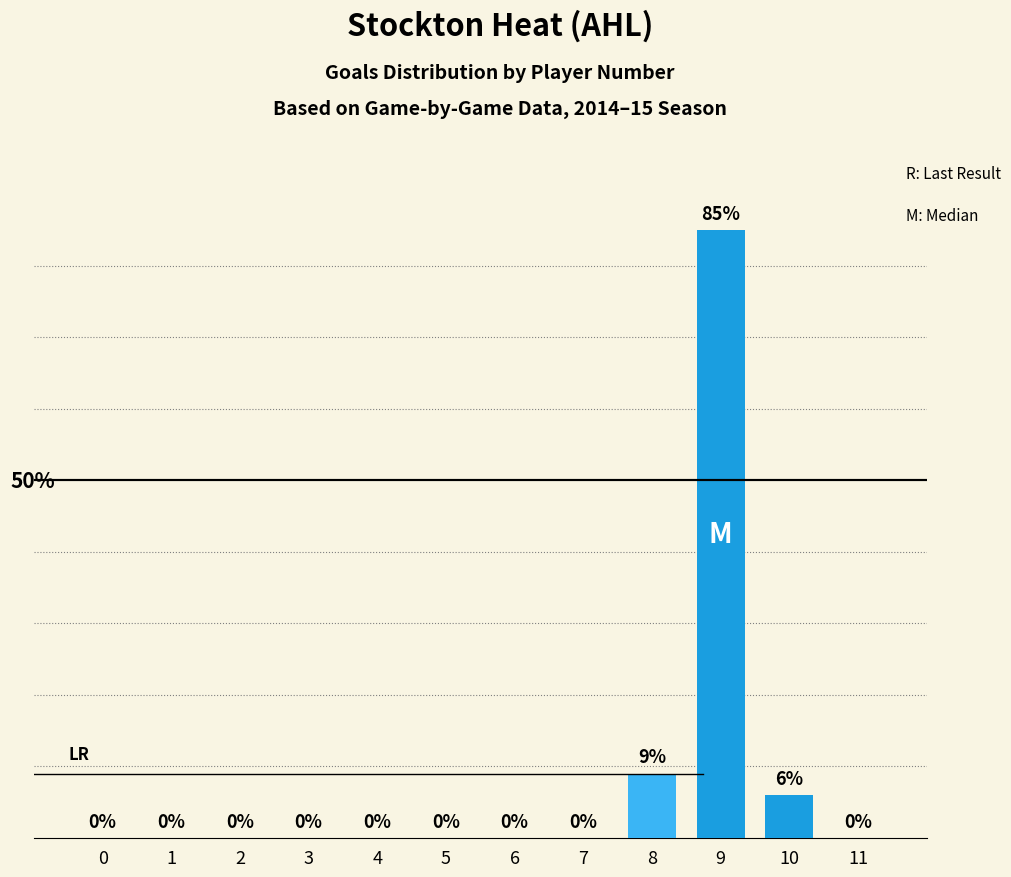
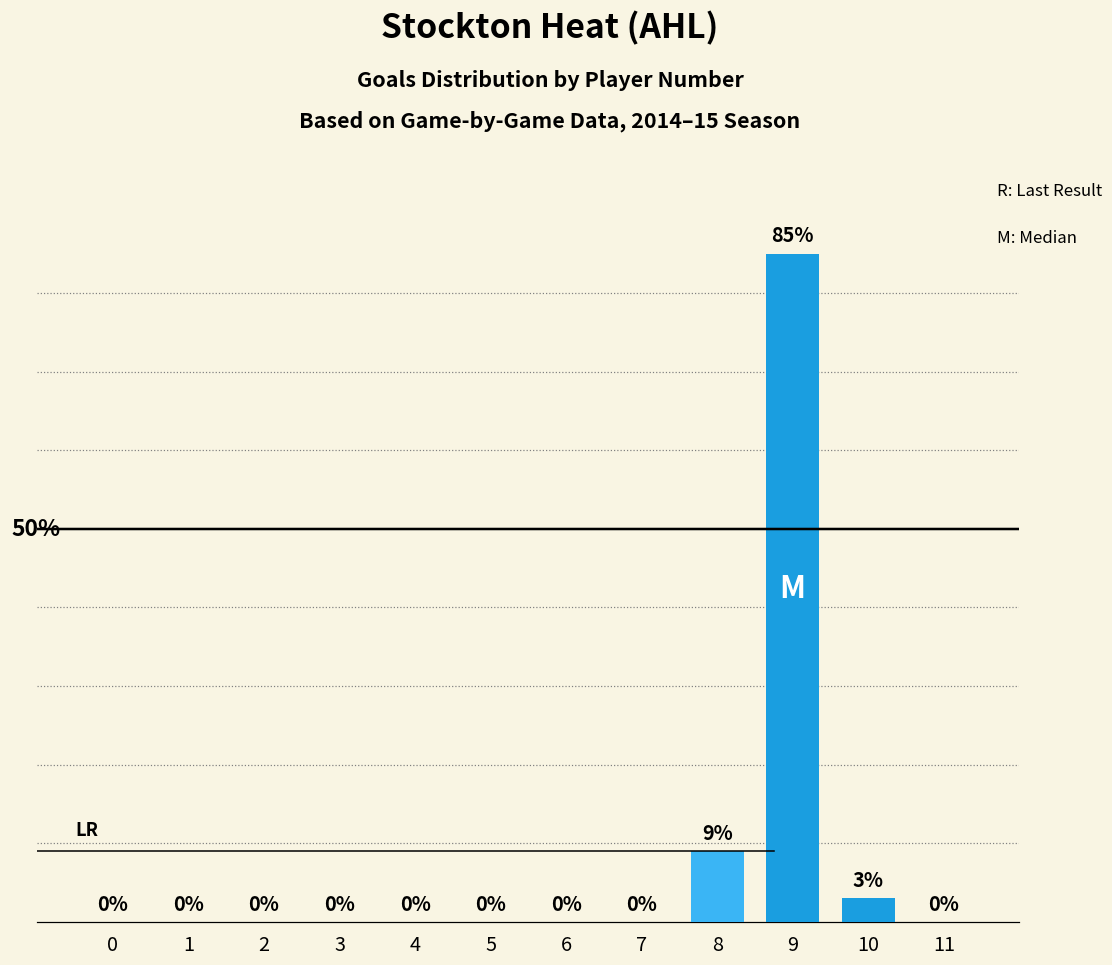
  {
    "0": "0%",
    "1": "0%",
    "2": "0%",
    "3": "0%",
    "4": "0%",
    "5": "0%",
    "6": "0%",
    "7": "0%",
    "8": "9%",
    "9": "85%",
-   "10": "6%",
+   "10": "3%",
    "11": "0%"
  }
